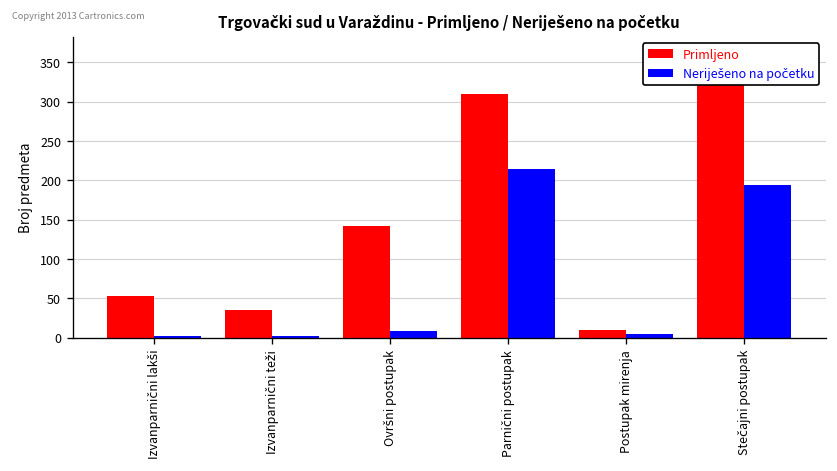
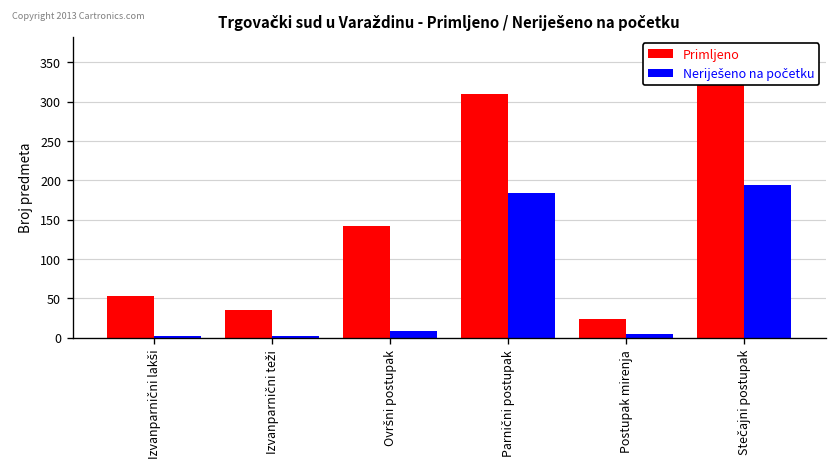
  {
    "Primljeno": {
      "Izvanparnični lakši": 50,
      "Izvanparnični teži": 40,
      "Ovršni postupak": 140,
      "Parnični postupak": 310,
-     "Postupak mirenja": 10
+     "Postupak mirenja": 20
    },
    "Neriješeno na početku": {
      "Ovršni postupak": 10,
-     "Parnični postupak": 210,
+     "Parnični postupak": 180,
      "Postupak mirenja": 0,
      "Stečajni postupak": 190
    }
  }
